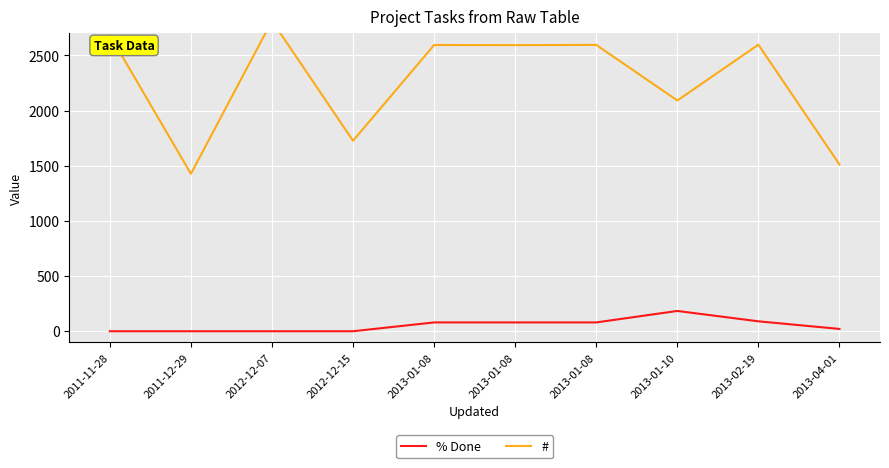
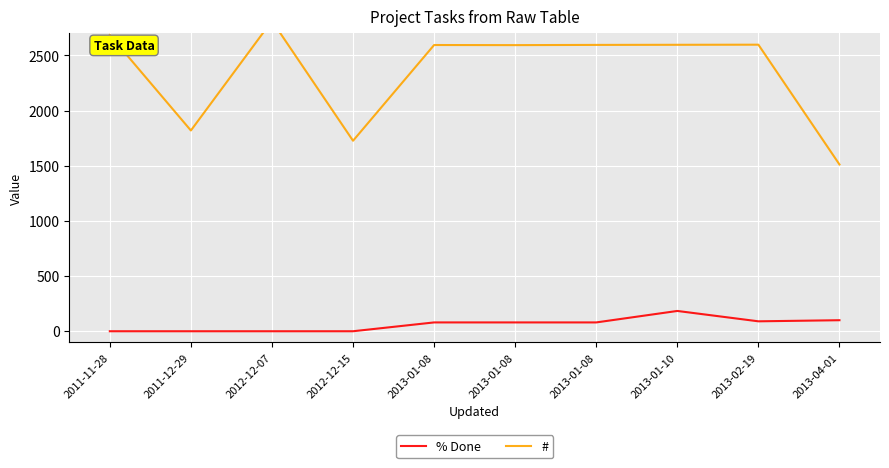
  {
    "% Done": {
      "2011-11-28": 0,
      "2011-12-29": 0,
      "2012-12-07": 0,
      "2012-12-15": 0,
      "2013-01-10": 180,
      "2013-02-19": 90,
-     "2013-04-01": 20
+     "2013-04-01": 100
    },
    "#": {
      "2011-11-28": 2690,
-     "2011-12-29": 1430,
+     "2011-12-29": 1820,
      "2012-12-15": 1730,
-     "2013-01-10": 2090,
+     "2013-01-10": 2600,
      "2013-02-19": 2600,
      "2013-04-01": 1510
    }
  }
